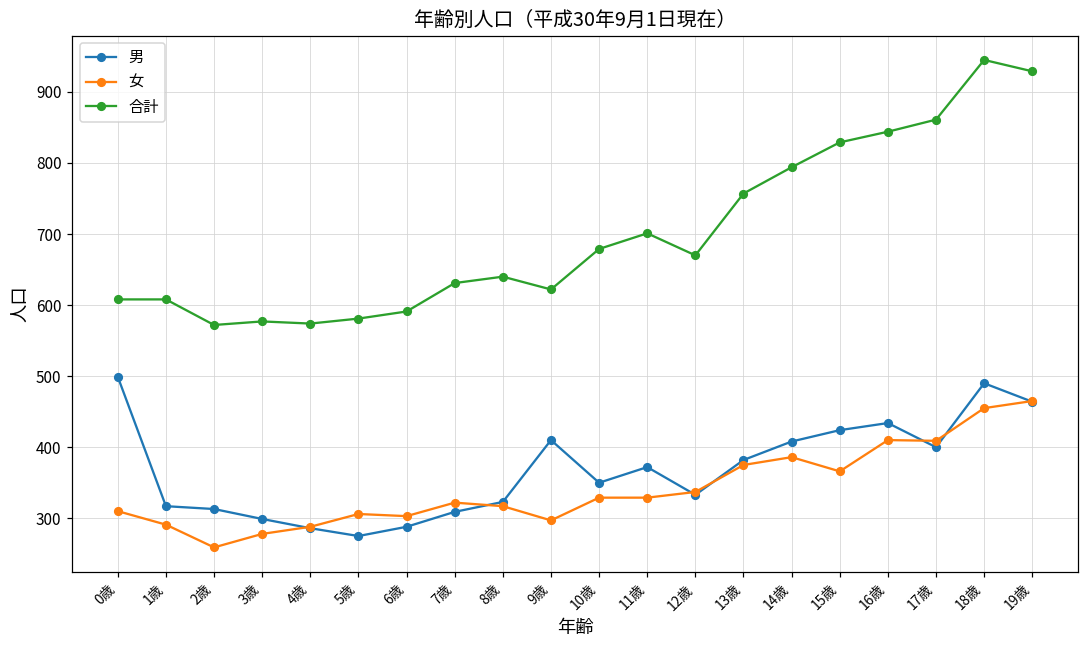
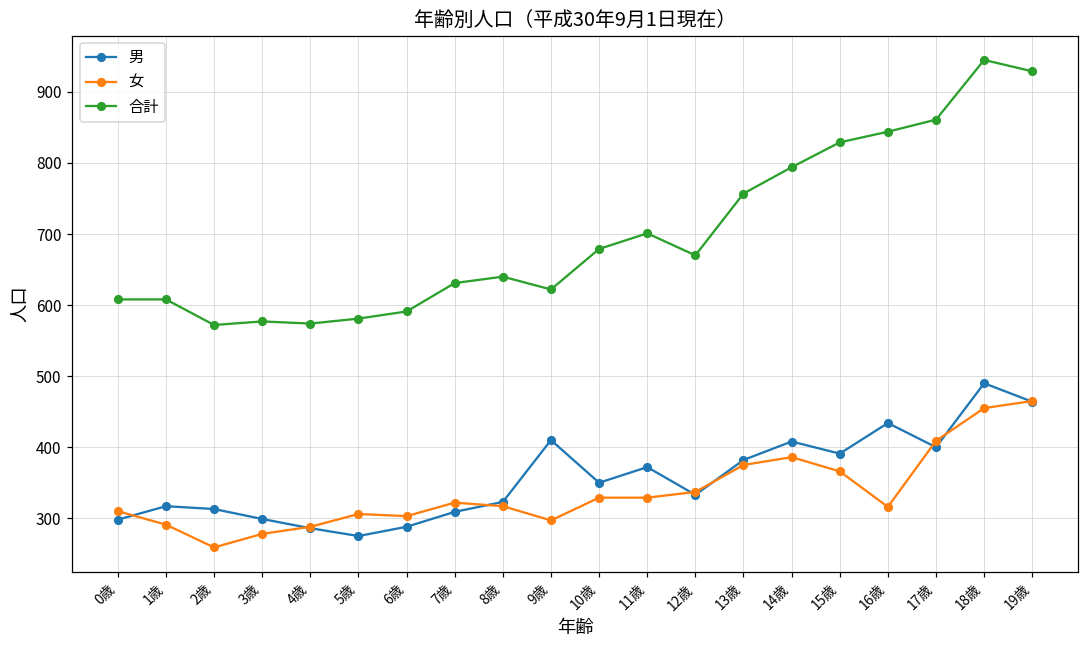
  {
    "男": {
-     "0歳": 500,
+     "0歳": 300,
      "1歳": 320,
      "2歳": 310,
      "3歳": 300,
      "5歳": 280,
      "6歳": 290,
      "7歳": 310,
      "8歳": 320,
      "9歳": 410,
      "10歳": 350,
      "11歳": 370,
      "12歳": 330,
      "13歳": 380,
      "14歳": 410,
-     "15歳": 420,
+     "15歳": 390,
      "16歳": 430,
      "17歳": 400,
      "18歳": 490
    },
    "女": {
      "0歳": 310,
      "1歳": 290,
      "2歳": 260,
      "3歳": 280,
      "5歳": 310,
      "6歳": 300,
      "7歳": 320,
      "8歳": 320,
      "9歳": 300,
      "10歳": 330,
      "11歳": 330,
      "12歳": 340,
      "13歳": 380,
      "14歳": 390,
      "15歳": 370,
-     "16歳": 410,
+     "16歳": 320,
      "17歳": 410,
      "18歳": 460
    },
    "合計": {
      "0歳": 610,
      "1歳": 610,
      "2歳": 570,
      "3歳": 580,
      "4歳": 570,
      "5歳": 580,
      "6歳": 590,
      "7歳": 630,
      "8歳": 640,
      "9歳": 620,
      "10歳": 680,
      "11歳": 700,
      "12歳": 670,
      "13歳": 760,
      "14歳": 790,
      "15歳": 830,
      "16歳": 840,
      "17歳": 860,
      "18歳": 950,
      "19歳": 930
    }
  }
